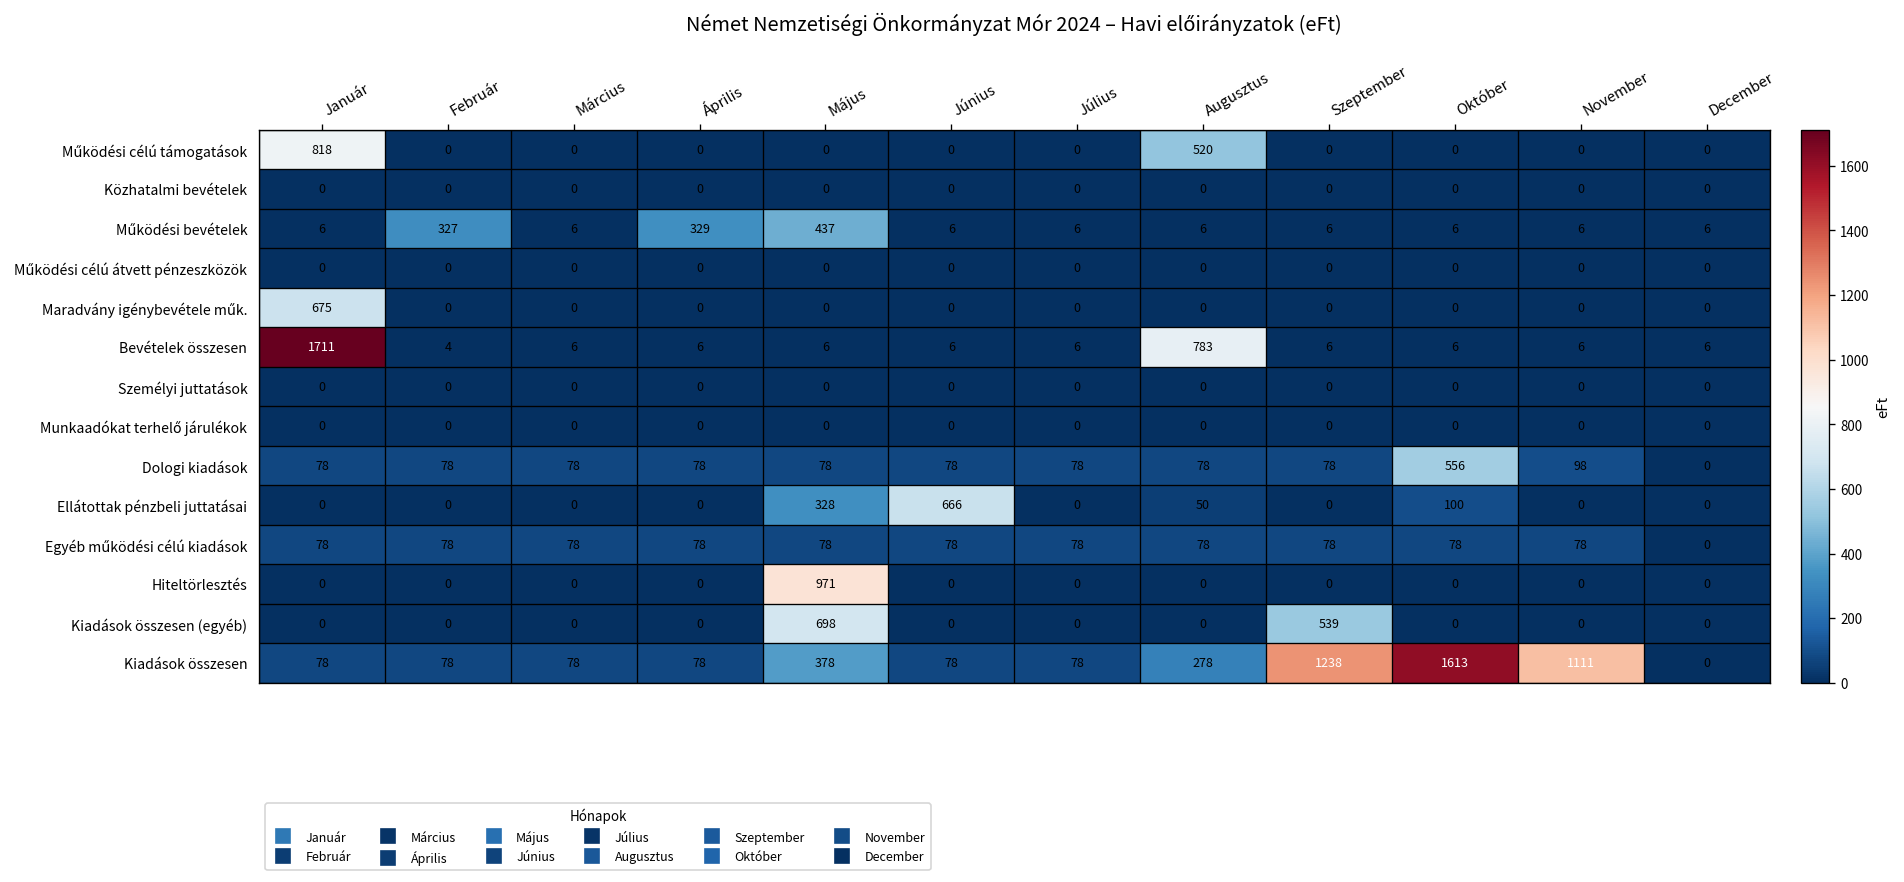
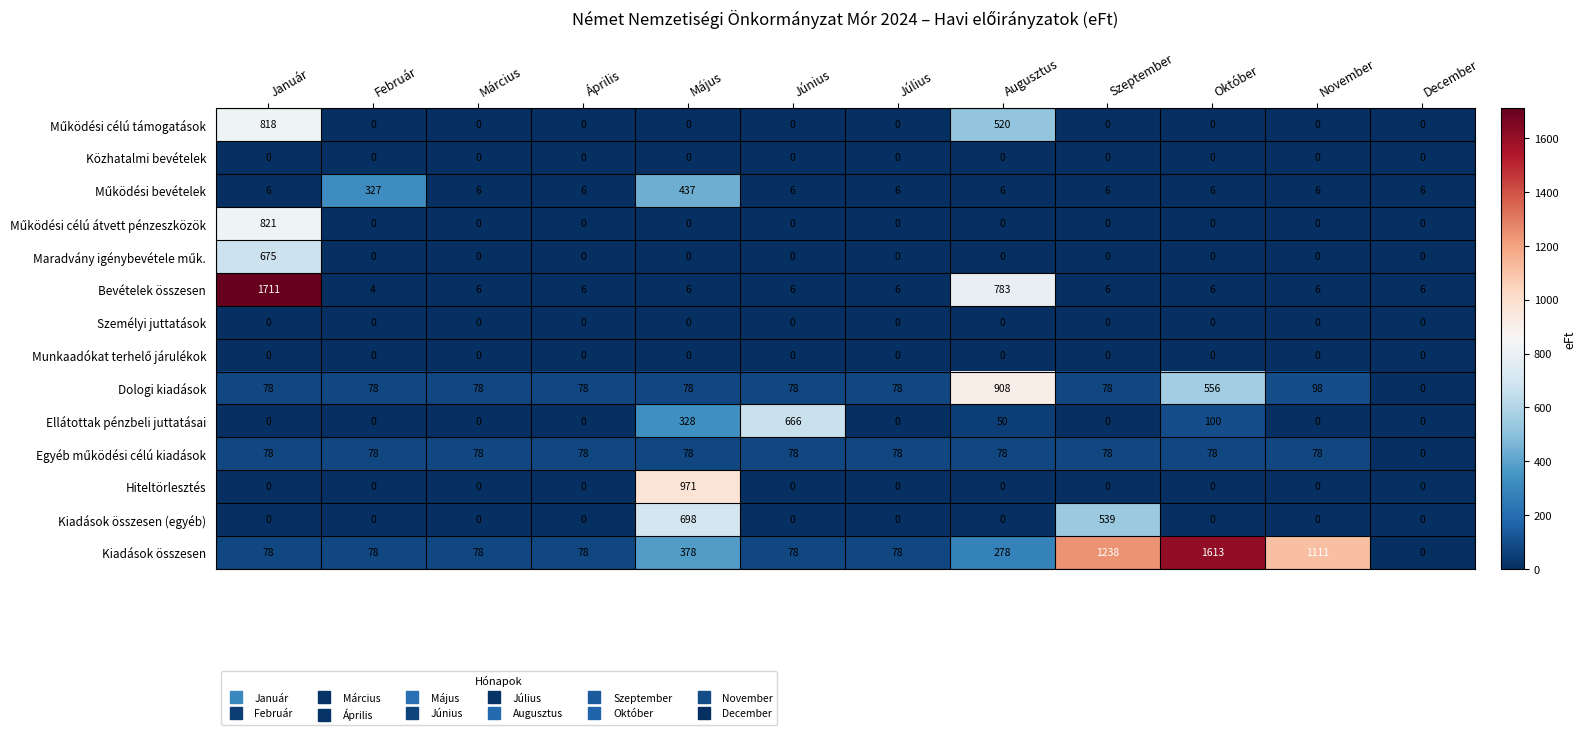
  {
    "Működési célú támogatások": {
      "Január": 818,
      "Február": 0,
      "Március": 0,
      "Április": 0,
      "Május": 0,
      "Június": 0,
      "Július": 0,
      "Augusztus": 520,
      "Szeptember": 0,
      "Október": 0,
      "November": 0,
      "December": 0
    },
    "Közhatalmi bevételek": {
      "Január": 0,
      "Február": 0,
      "Március": 0,
      "Április": 0,
      "Május": 0,
      "Június": 0,
      "Július": 0,
      "Augusztus": 0,
      "Szeptember": 0,
      "Október": 0,
      "November": 0,
      "December": 0
    },
    "Működési bevételek": {
      "Január": 6,
      "Február": 327,
      "Március": 6,
-     "Április": 329,
+     "Április": 6,
      "Május": 437,
      "Június": 6,
      "Július": 6,
      "Augusztus": 6,
      "Szeptember": 6,
      "Október": 6,
      "November": 6,
      "December": 6
    },
    "Működési célú átvett pénzeszközök": {
-     "Január": 0,
+     "Január": 821,
      "Február": 0,
      "Március": 0,
      "Április": 0,
      "Május": 0,
      "Június": 0,
      "Július": 0,
      "Augusztus": 0,
      "Szeptember": 0,
      "Október": 0,
      "November": 0,
      "December": 0
    },
    "Maradvány igénybevétele műk.": {
      "Január": 675,
      "Február": 0,
      "Március": 0,
      "Április": 0,
      "Május": 0,
      "Június": 0,
      "Július": 0,
      "Augusztus": 0,
      "Szeptember": 0,
      "Október": 0,
      "November": 0,
      "December": 0
    },
    "Bevételek összesen": {
      "Január": 1711,
      "Február": 4,
      "Március": 6,
      "Április": 6,
      "Május": 6,
      "Június": 6,
      "Július": 6,
      "Augusztus": 783,
      "Szeptember": 6,
      "Október": 6,
      "November": 6,
      "December": 6
    },
    "Személyi juttatások": {
      "Január": 0,
      "Február": 0,
      "Március": 0,
      "Április": 0,
      "Május": 0,
      "Június": 0,
      "Július": 0,
      "Augusztus": 0,
      "Szeptember": 0,
      "Október": 0,
      "November": 0,
      "December": 0
    },
    "Munkaadókat terhelő járulékok": {
      "Január": 0,
      "Február": 0,
      "Március": 0,
      "Április": 0,
      "Május": 0,
      "Június": 0,
      "Július": 0,
      "Augusztus": 0,
      "Szeptember": 0,
      "Október": 0,
      "November": 0,
      "December": 0
    },
    "Dologi kiadások": {
      "Január": 78,
      "Február": 78,
      "Március": 78,
      "Április": 78,
      "Május": 78,
      "Június": 78,
      "Július": 78,
-     "Augusztus": 78,
+     "Augusztus": 908,
      "Szeptember": 78,
      "Október": 556,
      "November": 98,
      "December": 0
    },
    "Ellátottak pénzbeli juttatásai": {
      "Január": 0,
      "Február": 0,
      "Március": 0,
      "Április": 0,
      "Május": 328,
      "Június": 666,
      "Július": 0,
      "Augusztus": 50,
      "Szeptember": 0,
      "Október": 100,
      "November": 0,
      "December": 0
    },
    "Egyéb működési célú kiadások": {
      "Január": 78,
      "Február": 78,
      "Március": 78,
      "Április": 78,
      "Május": 78,
      "Június": 78,
      "Július": 78,
      "Augusztus": 78,
      "Szeptember": 78,
      "Október": 78,
      "November": 78,
      "December": 0
    },
    "Hiteltörlesztés": {
      "Január": 0,
      "Február": 0,
      "Március": 0,
      "Április": 0,
      "Május": 971,
      "Június": 0,
      "Július": 0,
      "Augusztus": 0,
      "Szeptember": 0,
      "Október": 0,
      "November": 0,
      "December": 0
    },
    "Kiadások összesen (egyéb)": {
      "Január": 0,
      "Február": 0,
      "Március": 0,
      "Április": 0,
      "Május": 698,
      "Június": 0,
      "Július": 0,
      "Augusztus": 0,
      "Szeptember": 539,
      "Október": 0,
      "November": 0,
      "December": 0
    },
    "Kiadások összesen": {
      "Január": 78,
      "Február": 78,
      "Március": 78,
      "Április": 78,
      "Május": 378,
      "Június": 78,
      "Július": 78,
      "Augusztus": 278,
      "Szeptember": 1238,
      "Október": 1613,
      "November": 1111,
      "December": 0
    }
  }
